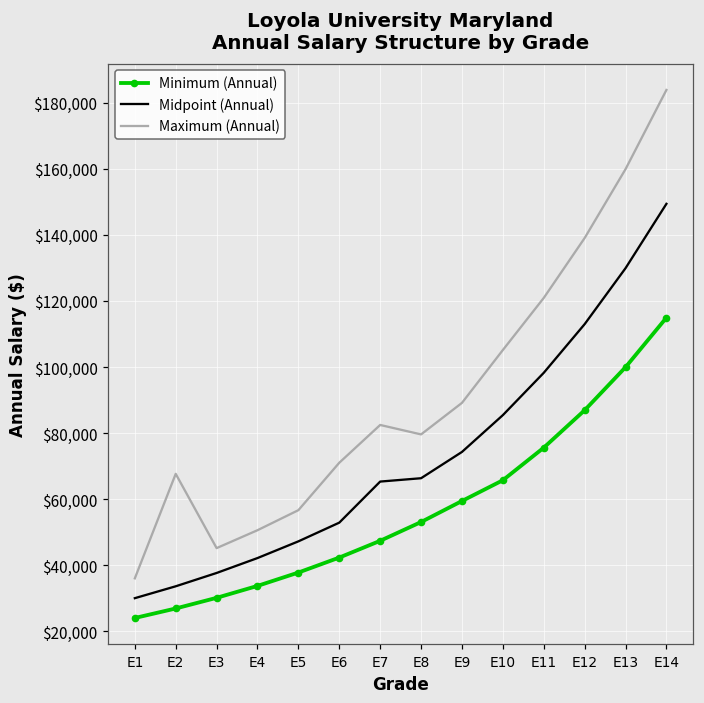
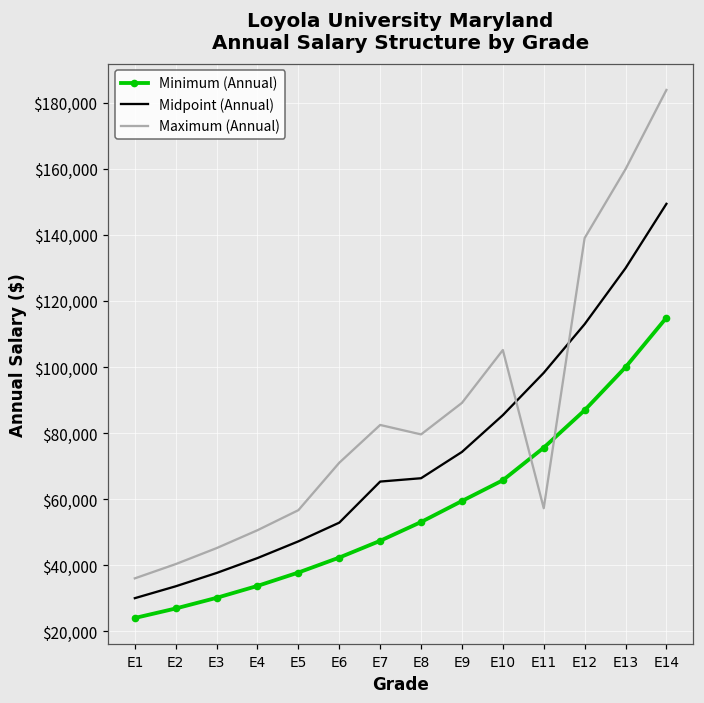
  {
    "Minimum (Annual)": {
      "E1": "$24,000",
      "E2": "$27,000",
      "E3": "$30,000",
      "E4": "$34,000",
      "E5": "$38,000",
      "E6": "$42,000",
      "E7": "$47,000",
      "E8": "$53,000",
      "E9": "$59,000",
      "E10": "$66,000",
      "E11": "$76,000",
      "E12": "$87,000",
      "E13": "$100,000",
      "E14": "$115,000"
    },
    "Midpoint (Annual)": {
      "E1": "$30,000",
      "E2": "$34,000",
      "E3": "$38,000",
      "E4": "$42,000",
      "E5": "$47,000",
      "E6": "$53,000",
      "E7": "$65,000",
      "E8": "$66,000",
      "E9": "$74,000",
      "E10": "$85,000",
      "E11": "$98,000",
      "E12": "$113,000",
      "E13": "$130,000",
      "E14": "$149,000"
    },
    "Maximum (Annual)": {
      "E1": "$36,000",
-     "E2": "$68,000",
+     "E2": "$40,000",
      "E3": "$45,000",
      "E4": "$51,000",
      "E5": "$57,000",
      "E6": "$71,000",
      "E7": "$82,000",
      "E8": "$80,000",
      "E9": "$89,000",
      "E10": "$105,000",
-     "E11": "$121,000",
+     "E11": "$57,000",
      "E12": "$139,000",
      "E13": "$160,000",
      "E14": "$184,000"
    }
  }
